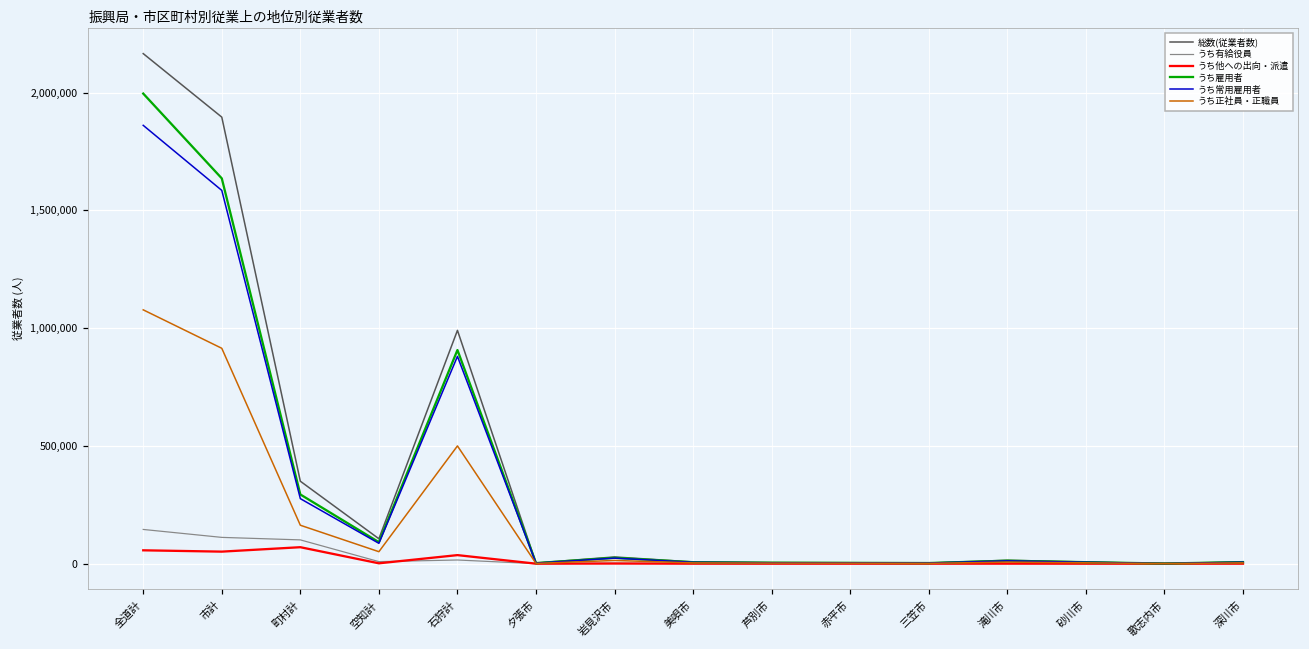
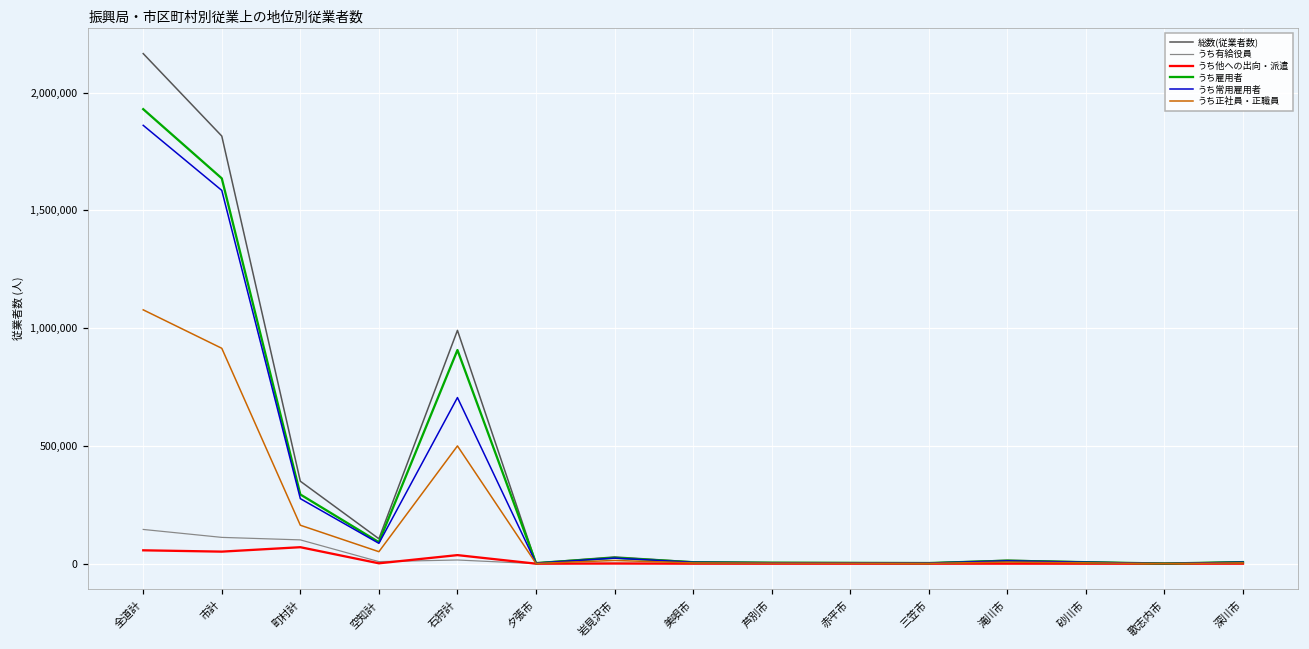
  {
    "総数(従業者数)": {
      "全道計": "2,170,000",
-     "市計": "1,900,000",
+     "市計": "1,820,000",
      "町村計": "350,000",
      "空知計": "110,000",
      "石狩計": "990,000"
    },
    "うち有給役員": {
      "全道計": "150,000",
      "市計": "110,000",
      "町村計": "100,000",
      "石狩計": "20,000"
    },
    "うち他への出向・派遣": {
      "全道計": "60,000",
      "市計": "50,000",
      "町村計": "70,000",
      "石狩計": "40,000"
    },
    "うち雇用者": {
-     "全道計": "2,000,000",
+     "全道計": "1,930,000",
      "市計": "1,640,000",
      "町村計": "290,000",
      "石狩計": "910,000"
    },
    "うち常用雇用者": {
      "全道計": "1,860,000",
      "市計": "1,590,000",
      "町村計": "280,000",
-     "石狩計": "880,000"
+     "石狩計": "710,000"
    },
    "うち正社員・正職員": {
      "全道計": "1,080,000",
      "市計": "910,000",
      "町村計": "160,000",
      "空知計": "50,000",
      "石狩計": "500,000"
    }
  }
